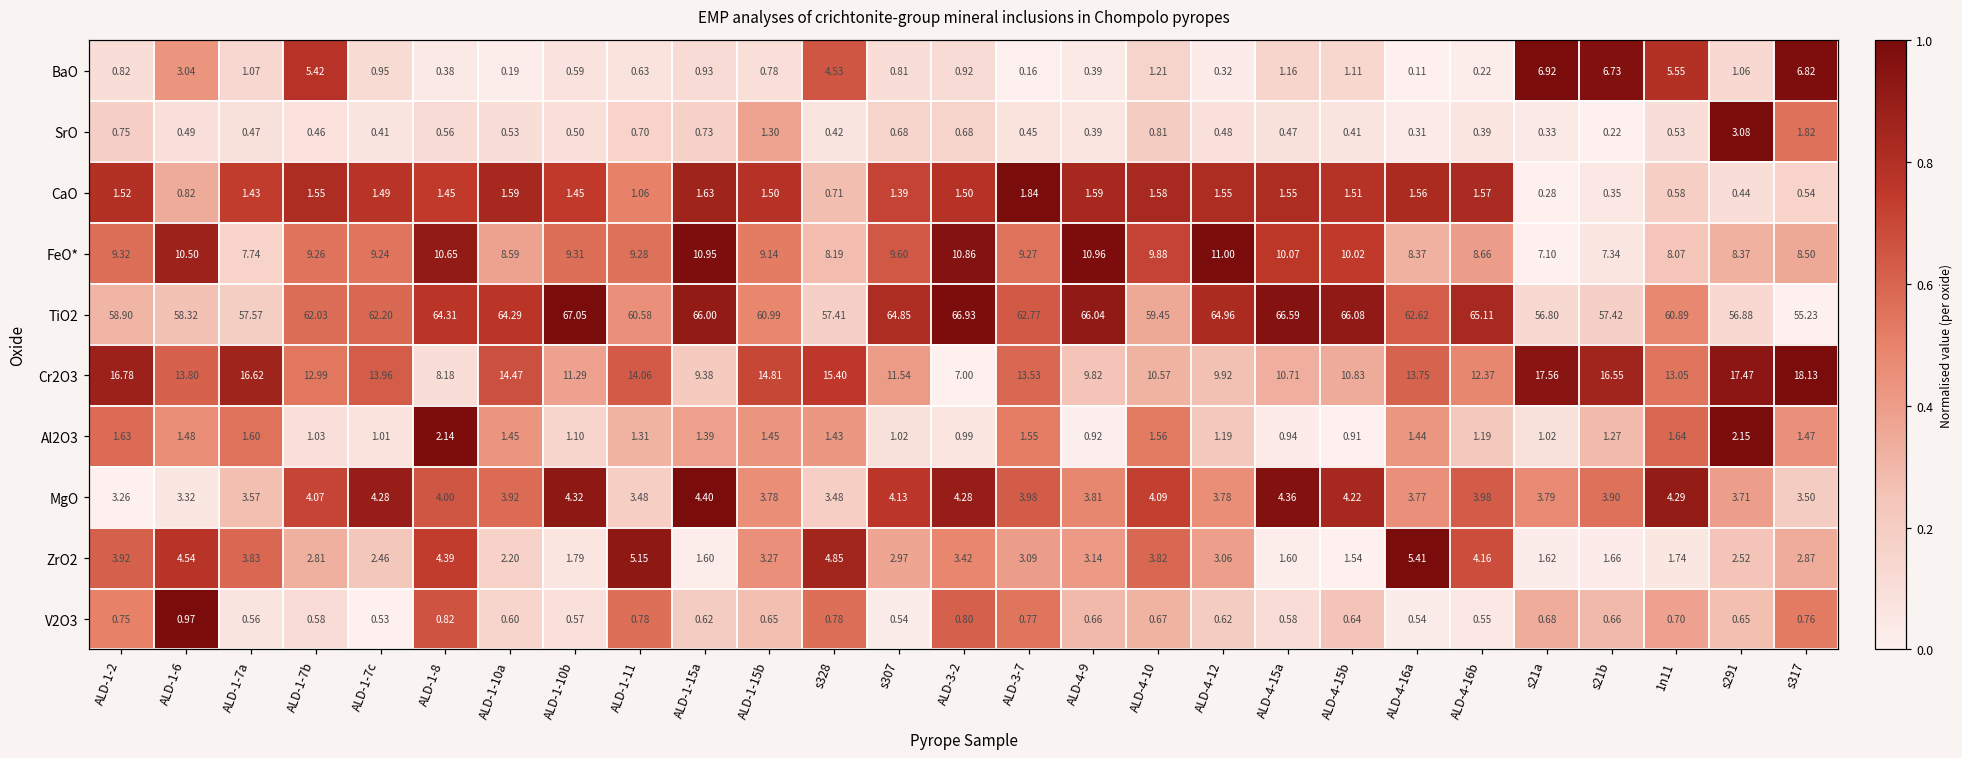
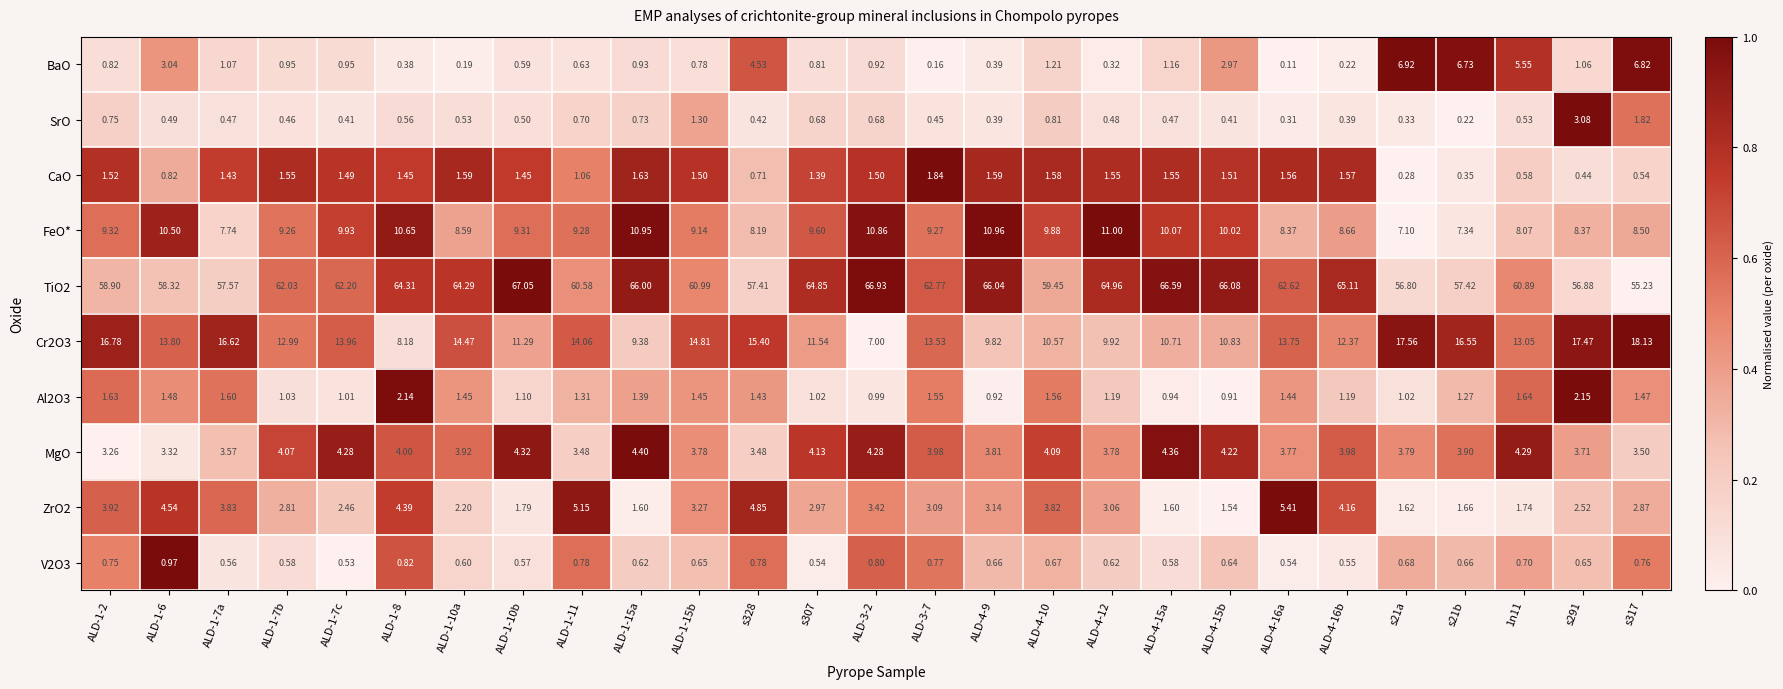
  {
    "BaO": {
      "ALD-1-2": 0.82,
      "ALD-1-6": 3.04,
      "ALD-1-7a": 1.07,
-     "ALD-1-7b": 5.42,
+     "ALD-1-7b": 0.95,
      "ALD-1-7c": 0.95,
      "ALD-1-8": 0.38,
      "ALD-1-10a": 0.19,
      "ALD-1-10b": 0.59,
      "ALD-1-11": 0.63,
      "ALD-1-15a": 0.93,
      "ALD-1-15b": 0.78,
      "s328": 4.53,
      "s307": 0.81,
      "ALD-3-2": 0.92,
      "ALD-3-7": 0.16,
      "ALD-4-9": 0.39,
      "ALD-4-10": 1.21,
      "ALD-4-12": 0.32,
      "ALD-4-15a": 1.16,
-     "ALD-4-15b": 1.11,
+     "ALD-4-15b": 2.97,
      "ALD-4-16a": 0.11,
      "ALD-4-16b": 0.22,
      "s21a": 6.92,
      "s21b": 6.73,
      "1n11": 5.55,
      "s291": 1.06,
      "s317": 6.82
    },
    "FeO*": {
      "ALD-1-2": 9.32,
      "ALD-1-6": 10.50,
      "ALD-1-7a": 7.74,
      "ALD-1-7b": 9.26,
-     "ALD-1-7c": 9.24,
+     "ALD-1-7c": 9.93,
      "ALD-1-8": 10.65,
      "ALD-1-10a": 8.59,
      "ALD-1-10b": 9.31,
      "ALD-1-11": 9.28,
      "ALD-1-15a": 10.95,
      "ALD-1-15b": 9.14,
      "s328": 8.19,
      "s307": 9.60,
      "ALD-3-2": 10.86,
      "ALD-3-7": 9.27,
      "ALD-4-9": 10.96,
      "ALD-4-10": 9.88,
      "ALD-4-12": 11.00,
      "ALD-4-15a": 10.07,
      "ALD-4-15b": 10.02,
      "ALD-4-16a": 8.37,
      "ALD-4-16b": 8.66,
      "s21a": 7.10,
      "s21b": 7.34,
      "1n11": 8.07,
      "s291": 8.37,
      "s317": 8.50
    }
  }
